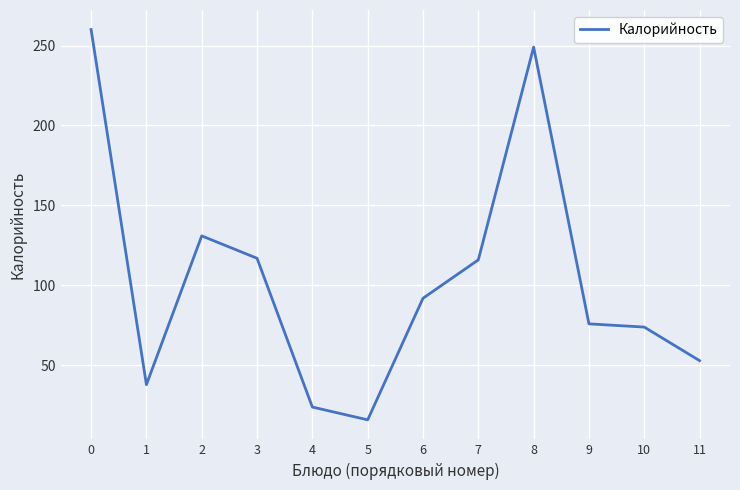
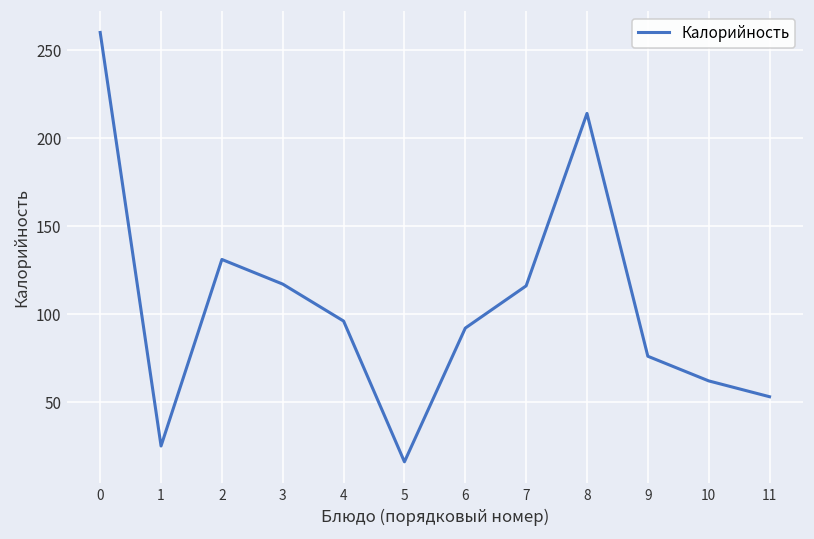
  {
    "0": 260,
-   "1": 38,
+   "1": 25,
    "2": 131,
    "3": 117,
-   "4": 24,
+   "4": 96,
    "5": 16,
    "6": 92,
    "7": 116,
-   "8": 249,
+   "8": 214,
    "9": 76,
-   "10": 74,
+   "10": 62,
    "11": 53
  }
